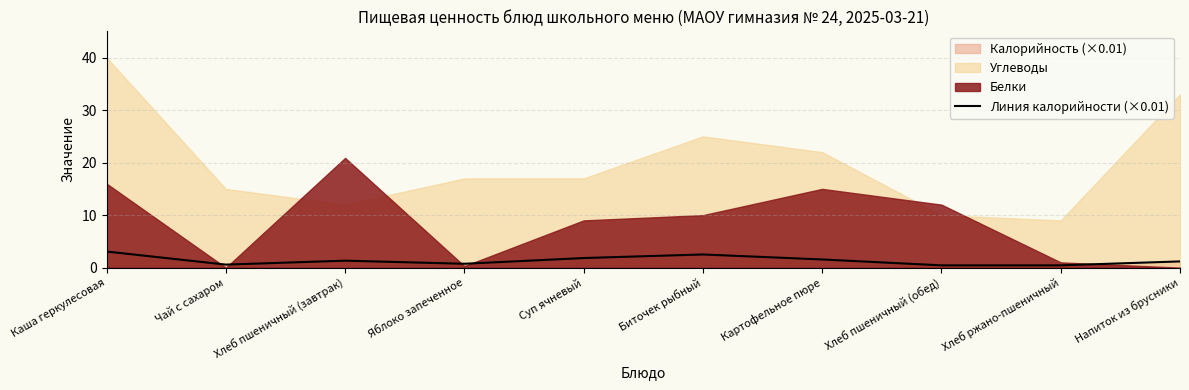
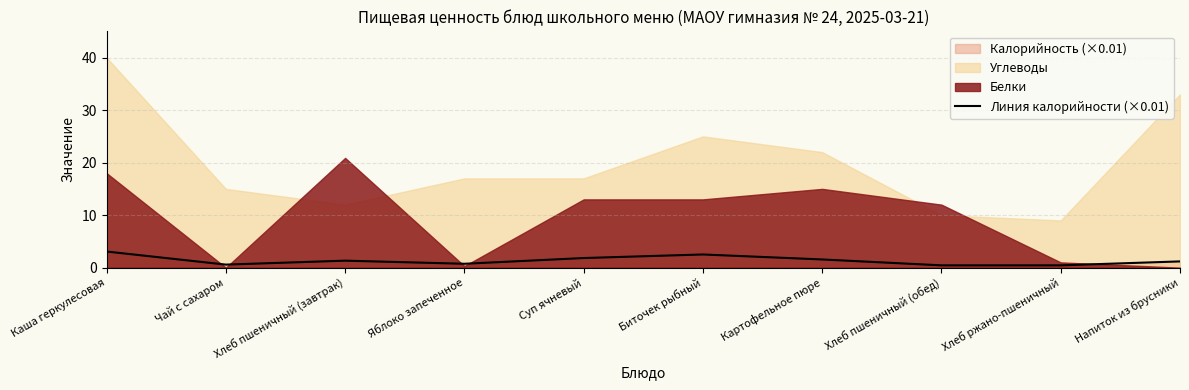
  {
    "Белки": {
-     "Каша геркулесовая": 16,
+     "Каша геркулесовая": 18,
      "Чай с сахаром": 0,
      "Хлеб пшеничный (завтрак)": 21,
-     "Суп ячневый": 9,
-     "Биточек рыбный": 10,
+     "Суп ячневый": 13,
+     "Биточек рыбный": 13,
      "Картофельное пюре": 15,
      "Хлеб пшеничный (обед)": 12,
      "Хлеб ржано-пшеничный": 1,
      "Напиток из брусники": 0
    }
  }
